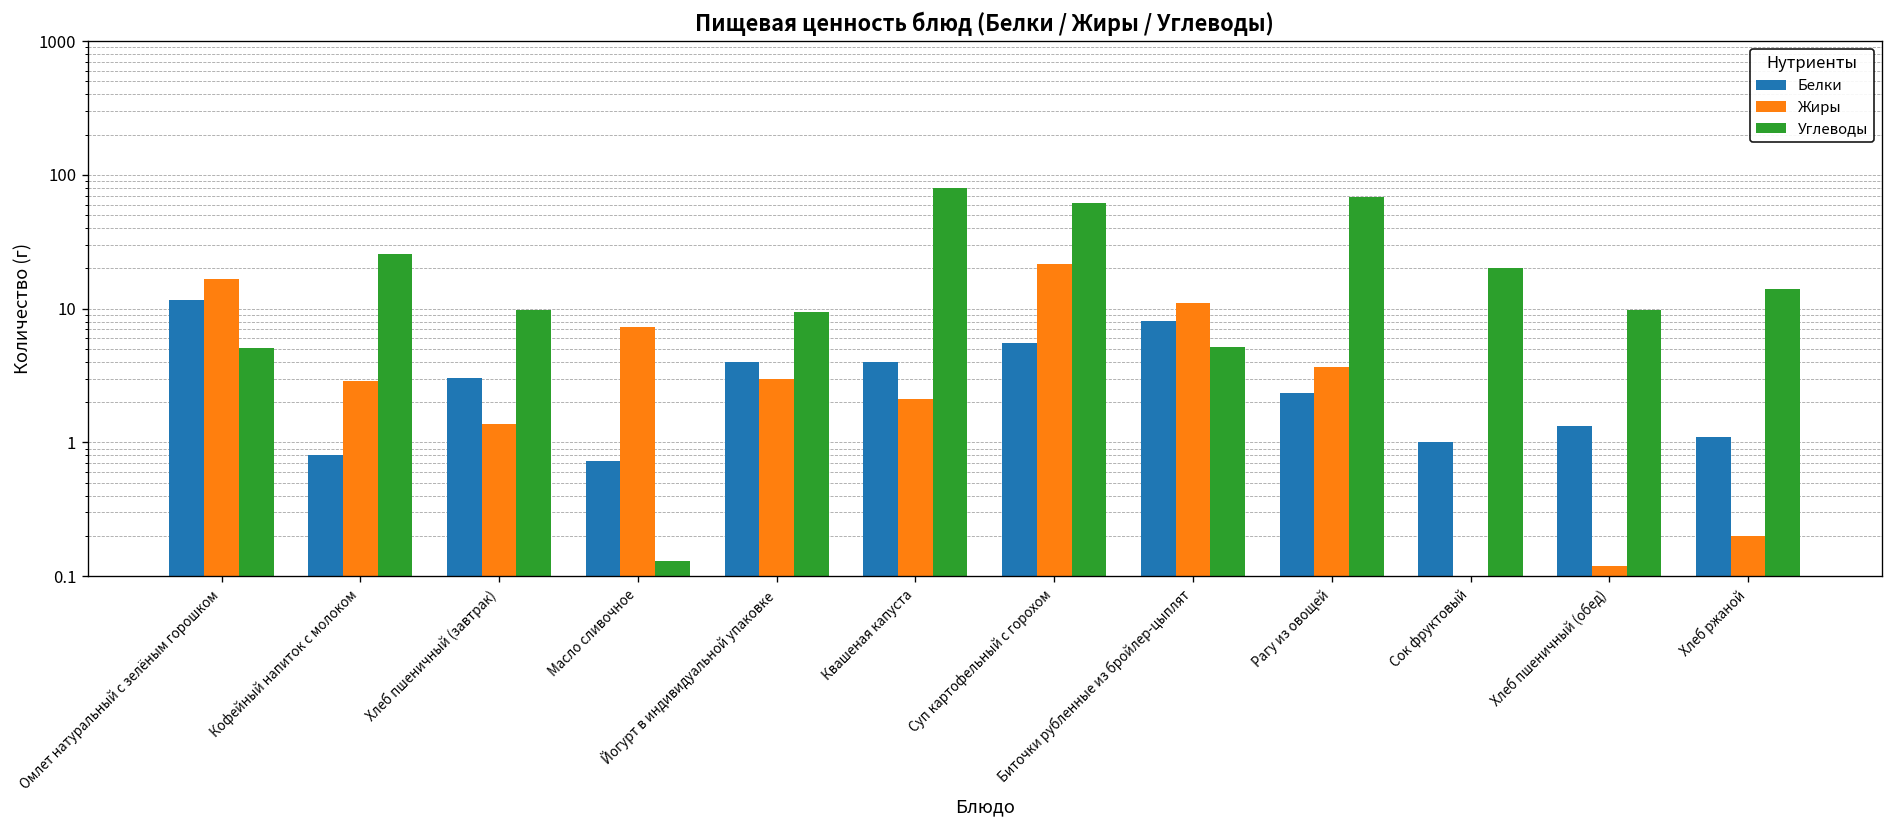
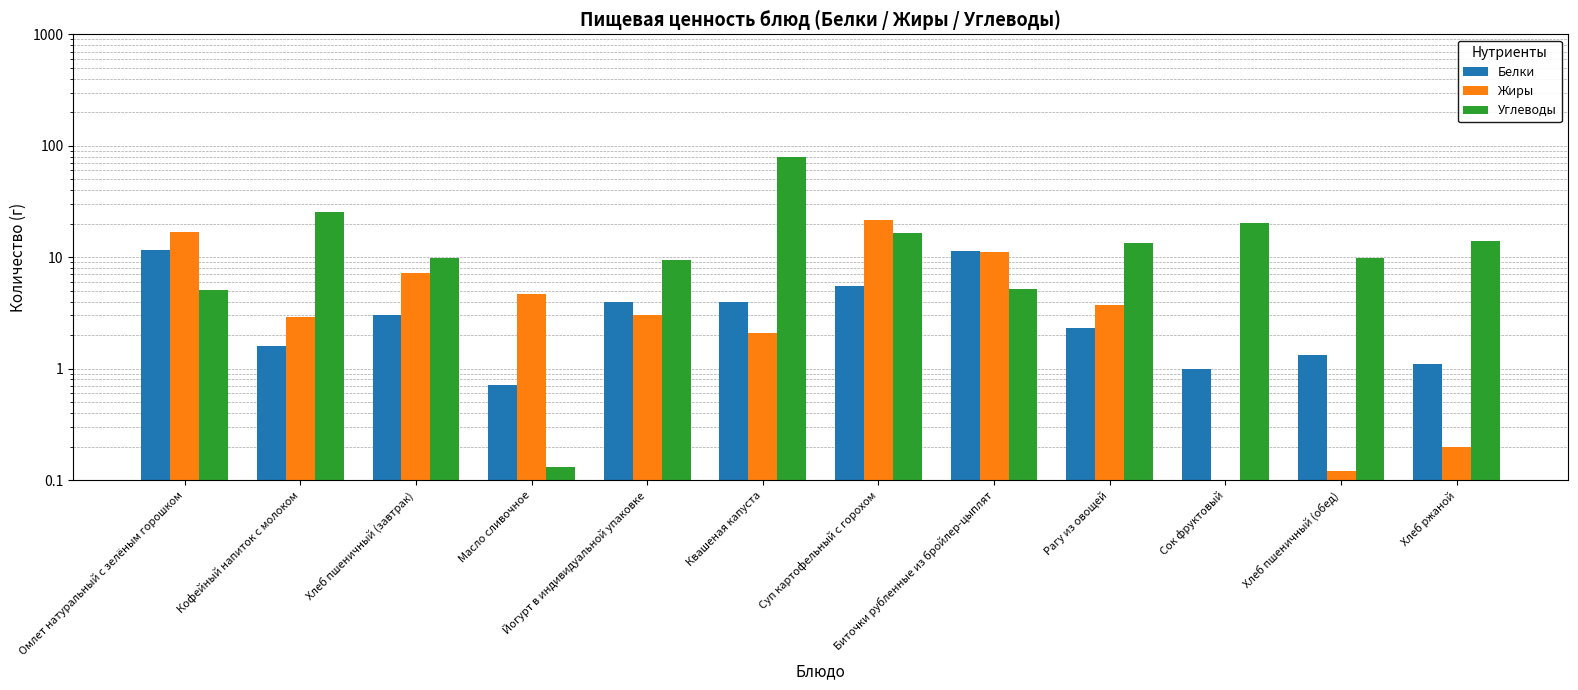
  {
    "Белки": {
      "Омлет натуральный с зелёным горошком": 12,
-     "Кофейный напиток с молоком": 0.8,
+     "Кофейный напиток с молоком": 1.6,
      "Хлеб пшеничный (завтрак)": 3.0,
      "Масло сливочное": 0.7,
      "Йогурт в индивидуальной упаковке": 4.0,
      "Квашеная капуста": 4.0,
      "Суп картофельный с горохом": 5,
-     "Биточки рубленные из бройлер-цыплят": 8,
+     "Биточки рубленные из бройлер-цыплят": 11,
      "Рагу из овощей": 2.3,
      "Сок фруктовый": 1.0,
      "Хлеб пшеничный (обед)": 1.3,
      "Хлеб ржаной": 1.1
    },
    "Жиры": {
      "Омлет натуральный с зелёным горошком": 17,
      "Кофейный напиток с молоком": 2.9,
-     "Хлеб пшеничный (завтрак)": 1.4,
-     "Масло сливочное": 7,
+     "Хлеб пшеничный (завтрак)": 7,
+     "Масло сливочное": 4.6,
      "Йогурт в индивидуальной упаковке": 3.0,
      "Квашеная капуста": 2.1,
      "Суп картофельный с горохом": 22,
      "Биточки рубленные из бройлер-цыплят": 11,
      "Рагу из овощей": 3.7,
      "Хлеб пшеничный (обед)": 0.12,
      "Хлеб ржаной": 0.2
    },
    "Углеводы": {
      "Омлет натуральный с зелёным горошком": 5,
      "Кофейный напиток с молоком": 25,
      "Хлеб пшеничный (завтрак)": 10,
      "Масло сливочное": 0.13,
      "Йогурт в индивидуальной упаковке": 9,
      "Квашеная капуста": 80,
-     "Суп картофельный с горохом": 60,
+     "Суп картофельный с горохом": 17,
      "Биточки рубленные из бройлер-цыплят": 5,
-     "Рагу из овощей": 70,
+     "Рагу из овощей": 13,
      "Сок фруктовый": 20,
      "Хлеб пшеничный (обед)": 10,
      "Хлеб ржаной": 14
    }
  }
